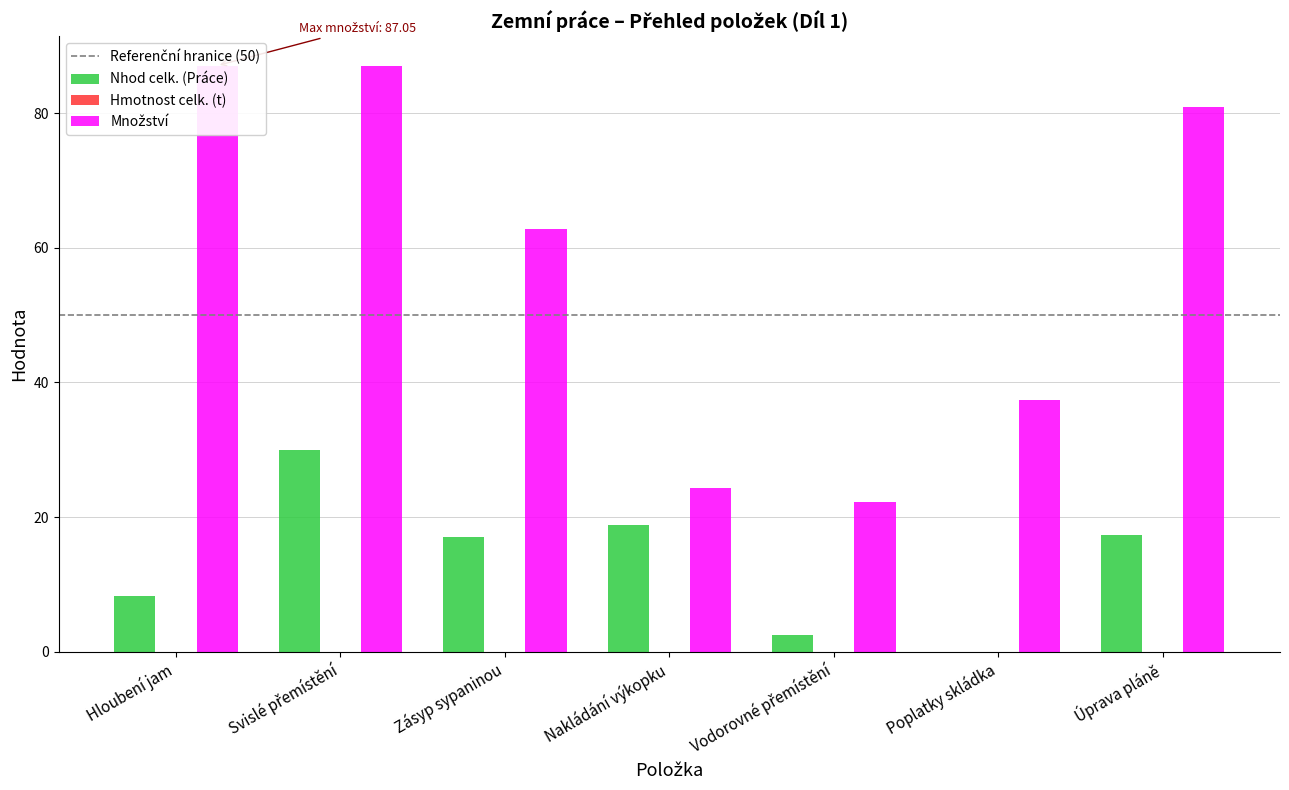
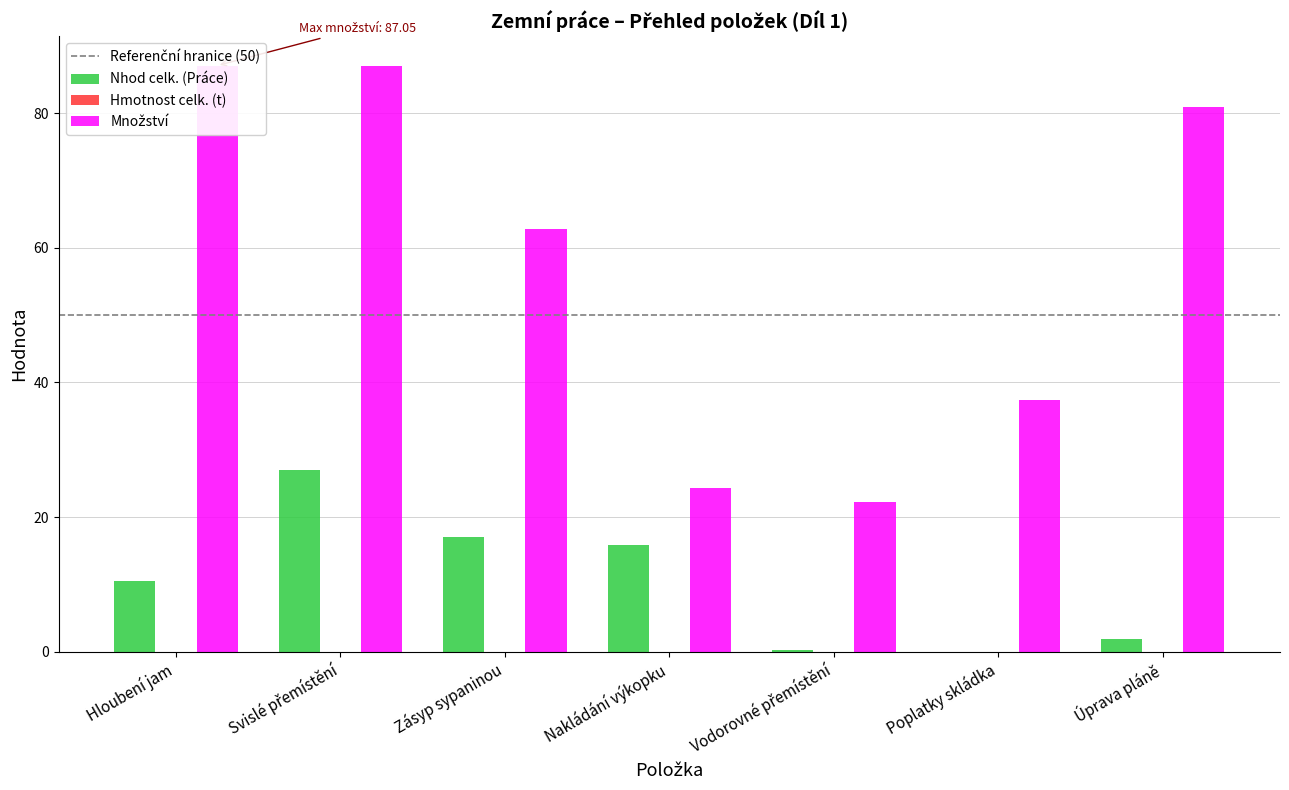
  {
    "Nhod celk. (Práce)": {
-     "Hloubení jam": 8,
-     "Svislé přemístění": 30,
+     "Hloubení jam": 10,
+     "Svislé přemístění": 27,
      "Zásyp sypaninou": 17,
-     "Nakládání výkopku": 19,
-     "Vodorovné přemístění": 2,
+     "Nakládání výkopku": 16,
+     "Vodorovné přemístění": 0,
      "Poplatky skládka": 0,
-     "Úprava pláně": 17
+     "Úprava pláně": 2
    },
    "Hmotnost celk. (t)": {
      "Hloubení jam": 0,
      "Svislé přemístění": 0,
      "Zásyp sypaninou": 0,
      "Nakládání výkopku": 0,
      "Vodorovné přemístění": 0,
      "Poplatky skládka": 0,
      "Úprava pláně": 0
    },
    "Množství": {
      "Zásyp sypaninou": 63,
      "Nakládání výkopku": 24,
      "Vodorovné přemístění": 22,
      "Poplatky skládka": 37,
      "Úprava pláně": 81
    }
  }
